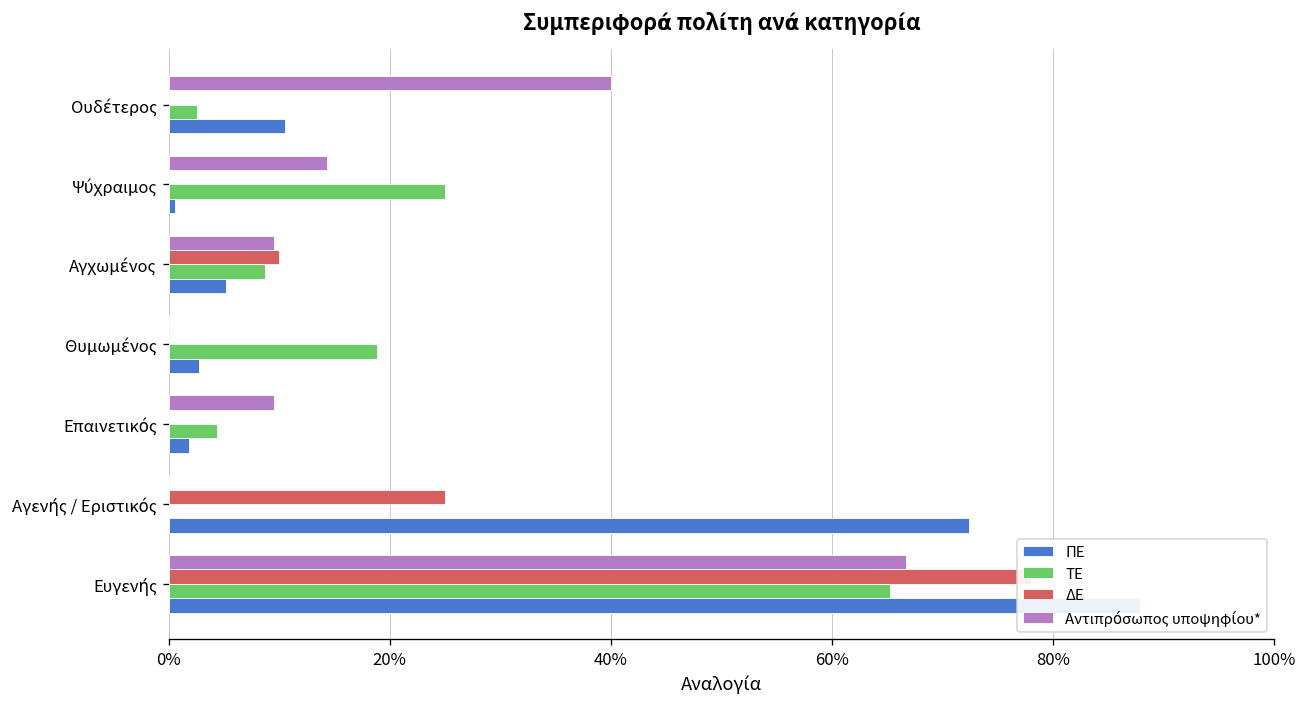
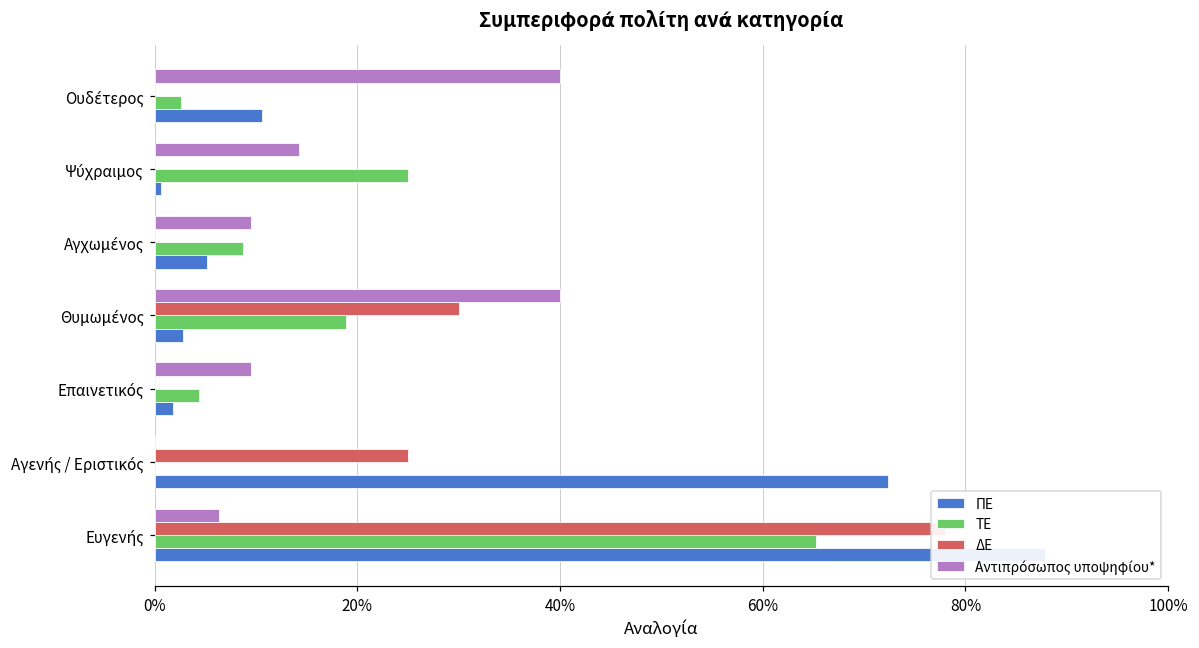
  {
    "ΠΕ": {
      "Ουδέτερος": "11%",
      "Ψύχραιμος": "1%",
      "Αγχωμένος": "5%",
      "Θυμωμένος": "3%",
      "Επαινετικός": "2%",
      "Αγενής / Εριστικός": "72%"
    },
    "ΤΕ": {
      "Ουδέτερος": "3%",
      "Ψύχραιμος": "25%",
      "Αγχωμένος": "9%",
      "Θυμωμένος": "19%",
      "Επαινετικός": "4%",
      "Αγενής / Εριστικός": "0%",
      "Ευγενής": "65%"
    },
    "ΔΕ": {
      "Ουδέτερος": "0%",
      "Ψύχραιμος": "0%",
-     "Αγχωμένος": "10%",
-     "Θυμωμένος": "0%",
+     "Αγχωμένος": "0%",
+     "Θυμωμένος": "30%",
      "Επαινετικός": "0%",
      "Αγενής / Εριστικός": "25%"
    },
    "Αντιπρόσωπος υποψηφίου*": {
      "Ουδέτερος": "40%",
      "Ψύχραιμος": "14%",
      "Αγχωμένος": "10%",
-     "Θυμωμένος": "0%",
+     "Θυμωμένος": "40%",
      "Επαινετικός": "10%",
      "Αγενής / Εριστικός": "0%",
-     "Ευγενής": "67%"
+     "Ευγενής": "6%"
    }
  }
